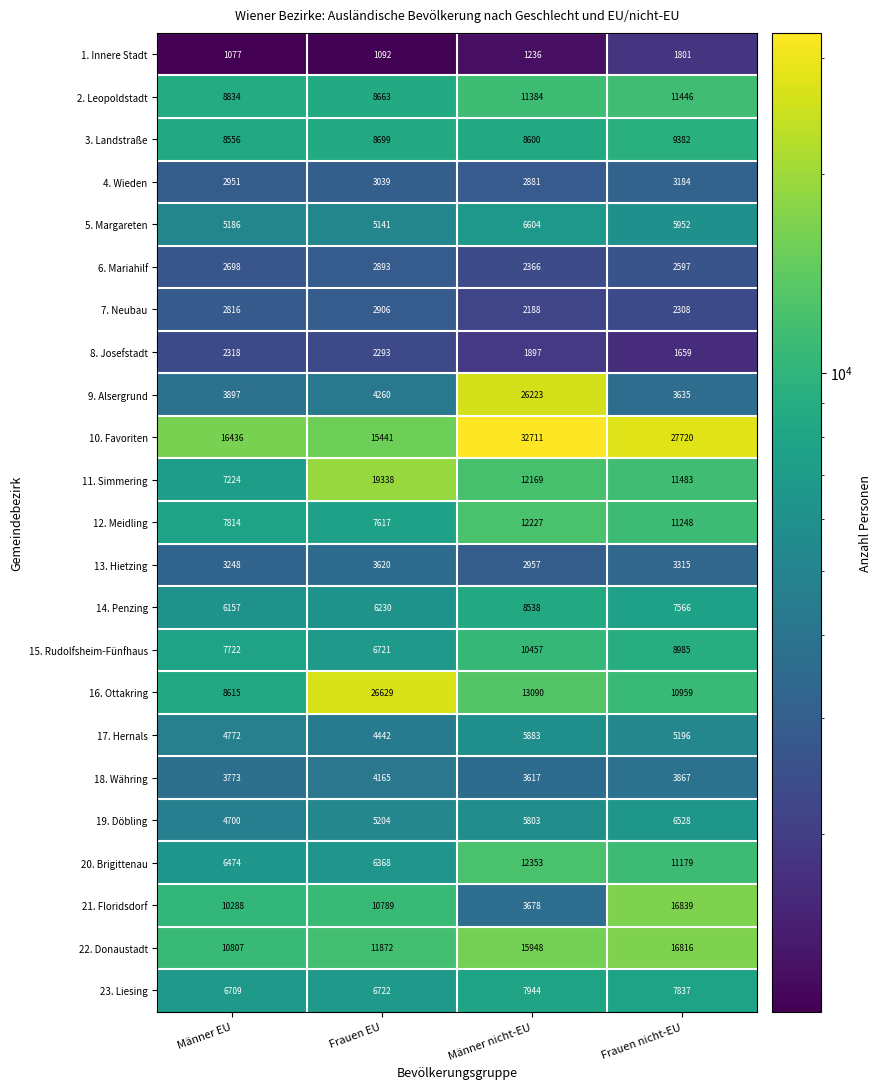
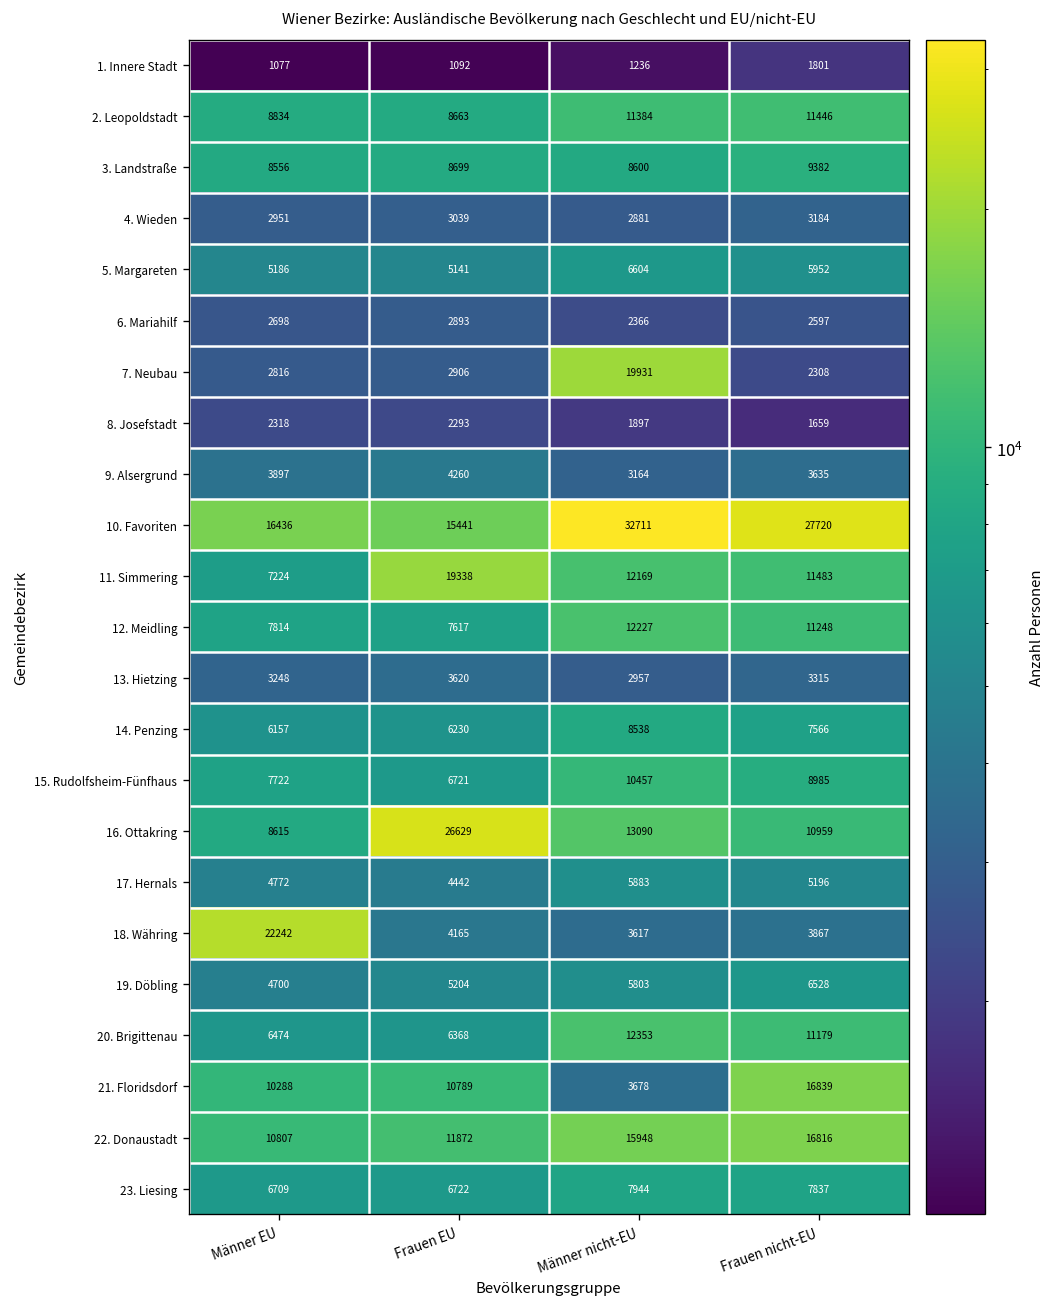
  {
    "1. Innere Stadt": {
      "Männer EU": 1077,
      "Frauen EU": 1092,
      "Männer nicht-EU": 1236,
      "Frauen nicht-EU": 1801
    },
    "2. Leopoldstadt": {
      "Männer EU": 8834,
      "Frauen EU": 8663,
      "Männer nicht-EU": 11384,
      "Frauen nicht-EU": 11446
    },
    "3. Landstraße": {
      "Männer EU": 8556,
      "Frauen EU": 8699,
      "Männer nicht-EU": 8600,
      "Frauen nicht-EU": 9382
    },
    "4. Wieden": {
      "Männer EU": 2951,
      "Frauen EU": 3039,
      "Männer nicht-EU": 2881,
      "Frauen nicht-EU": 3184
    },
    "5. Margareten": {
      "Männer EU": 5186,
      "Frauen EU": 5141,
      "Männer nicht-EU": 6604,
      "Frauen nicht-EU": 5952
    },
    "6. Mariahilf": {
      "Männer EU": 2698,
      "Frauen EU": 2893,
      "Männer nicht-EU": 2366,
      "Frauen nicht-EU": 2597
    },
    "7. Neubau": {
      "Männer EU": 2816,
      "Frauen EU": 2906,
-     "Männer nicht-EU": 2188,
+     "Männer nicht-EU": 19931,
      "Frauen nicht-EU": 2308
    },
    "8. Josefstadt": {
      "Männer EU": 2318,
      "Frauen EU": 2293,
      "Männer nicht-EU": 1897,
      "Frauen nicht-EU": 1659
    },
    "9. Alsergrund": {
      "Männer EU": 3897,
      "Frauen EU": 4260,
-     "Männer nicht-EU": 26223,
+     "Männer nicht-EU": 3164,
      "Frauen nicht-EU": 3635
    },
    "10. Favoriten": {
      "Männer EU": 16436,
      "Frauen EU": 15441,
      "Männer nicht-EU": 32711,
      "Frauen nicht-EU": 27720
    },
    "11. Simmering": {
      "Männer EU": 7224,
      "Frauen EU": 19338,
      "Männer nicht-EU": 12169,
      "Frauen nicht-EU": 11483
    },
    "12. Meidling": {
      "Männer EU": 7814,
      "Frauen EU": 7617,
      "Männer nicht-EU": 12227,
      "Frauen nicht-EU": 11248
    },
    "13. Hietzing": {
      "Männer EU": 3248,
      "Frauen EU": 3620,
      "Männer nicht-EU": 2957,
      "Frauen nicht-EU": 3315
    },
    "14. Penzing": {
      "Männer EU": 6157,
      "Frauen EU": 6230,
      "Männer nicht-EU": 8538,
      "Frauen nicht-EU": 7566
    },
    "15. Rudolfsheim-Fünfhaus": {
      "Männer EU": 7722,
      "Frauen EU": 6721,
      "Männer nicht-EU": 10457,
      "Frauen nicht-EU": 8985
    },
    "16. Ottakring": {
      "Männer EU": 8615,
      "Frauen EU": 26629,
      "Männer nicht-EU": 13090,
      "Frauen nicht-EU": 10959
    },
    "17. Hernals": {
      "Männer EU": 4772,
      "Frauen EU": 4442,
      "Männer nicht-EU": 5883,
      "Frauen nicht-EU": 5196
    },
    "18. Währing": {
-     "Männer EU": 3773,
+     "Männer EU": 22242,
      "Frauen EU": 4165,
      "Männer nicht-EU": 3617,
      "Frauen nicht-EU": 3867
    },
    "19. Döbling": {
      "Männer EU": 4700,
      "Frauen EU": 5204,
      "Männer nicht-EU": 5803,
      "Frauen nicht-EU": 6528
    },
    "20. Brigittenau": {
      "Männer EU": 6474,
      "Frauen EU": 6368,
      "Männer nicht-EU": 12353,
      "Frauen nicht-EU": 11179
    },
    "21. Floridsdorf": {
      "Männer EU": 10288,
      "Frauen EU": 10789,
      "Männer nicht-EU": 3678,
      "Frauen nicht-EU": 16839
    },
    "22. Donaustadt": {
      "Männer EU": 10807,
      "Frauen EU": 11872,
      "Männer nicht-EU": 15948,
      "Frauen nicht-EU": 16816
    },
    "23. Liesing": {
      "Männer EU": 6709,
      "Frauen EU": 6722,
      "Männer nicht-EU": 7944,
      "Frauen nicht-EU": 7837
    }
  }
